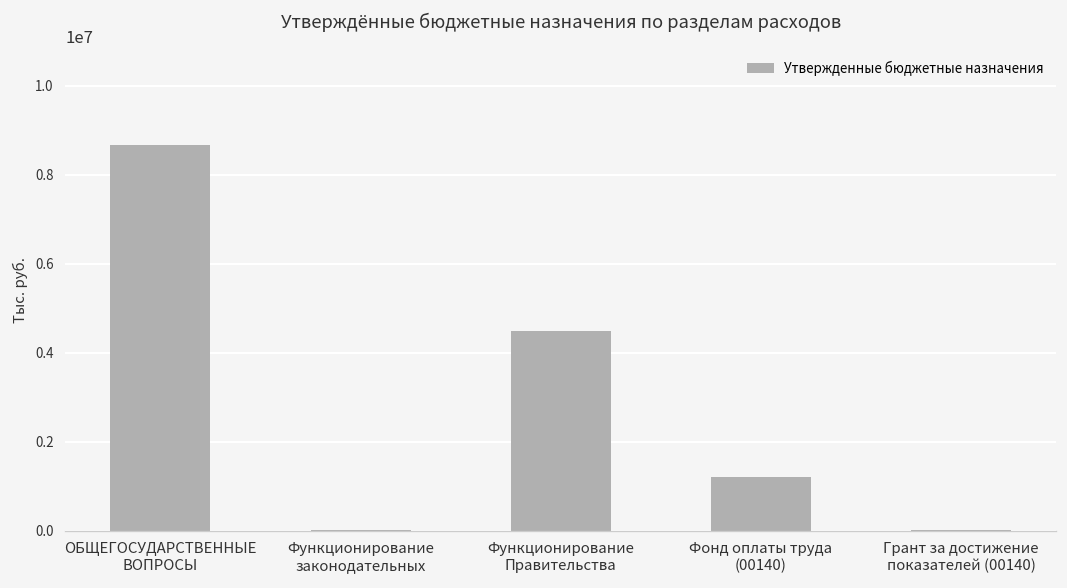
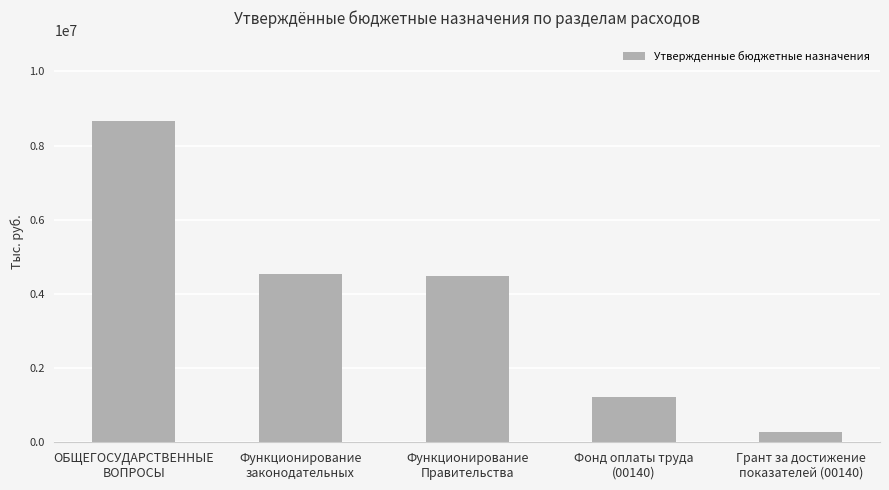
  {
    "ОБЩЕГОСУДАРСТВЕННЫЕ ВОПРОСЫ": 8700000,
-   "Функционирование законодательных": 0,
+   "Функционирование законодательных": 4500000,
    "Функционирование Правительства": 4500000,
    "Фонд оплаты труда (00140)": 1200000,
-   "Грант за достижение показателей (00140)": 0
+   "Грант за достижение показателей (00140)": 300000
  }
